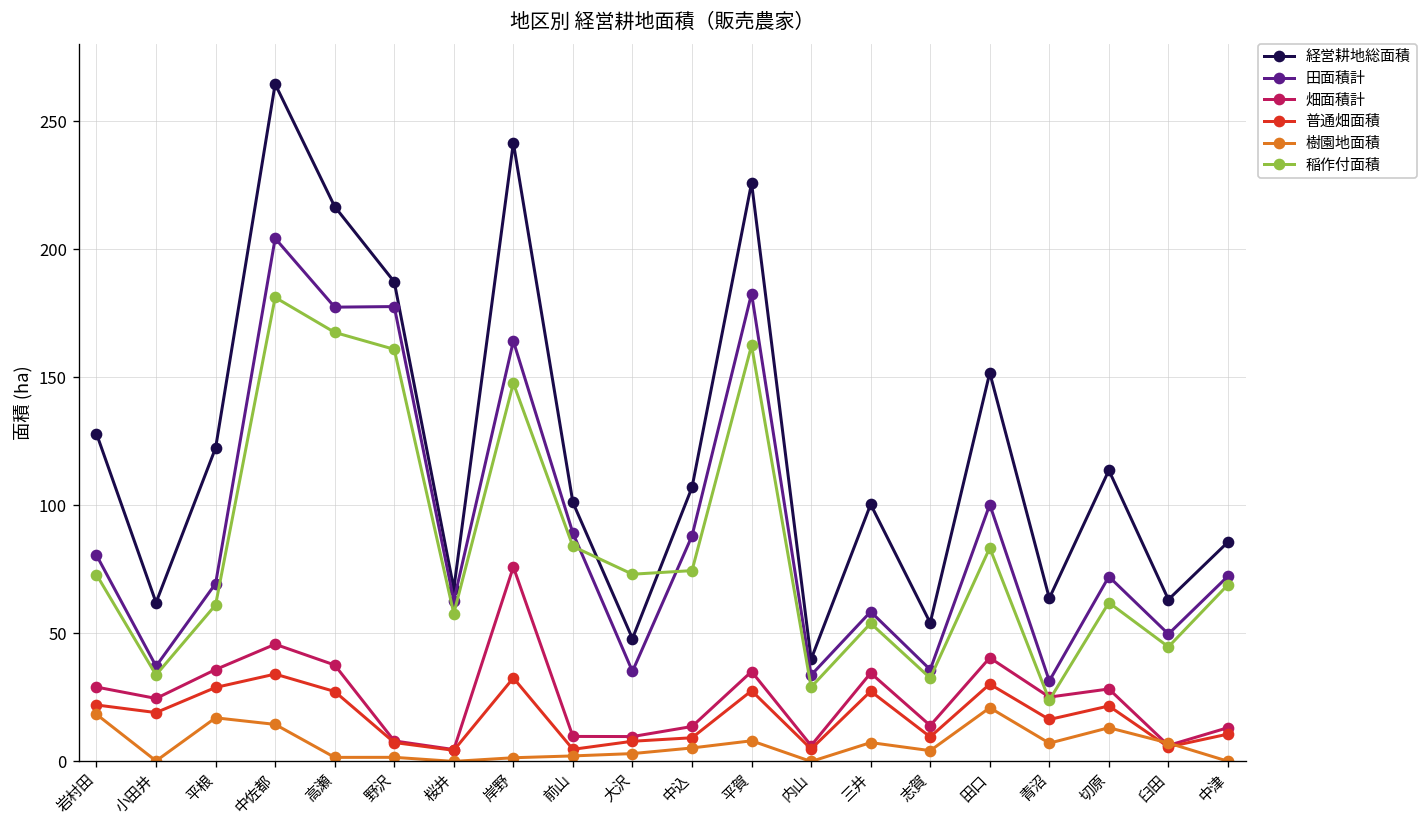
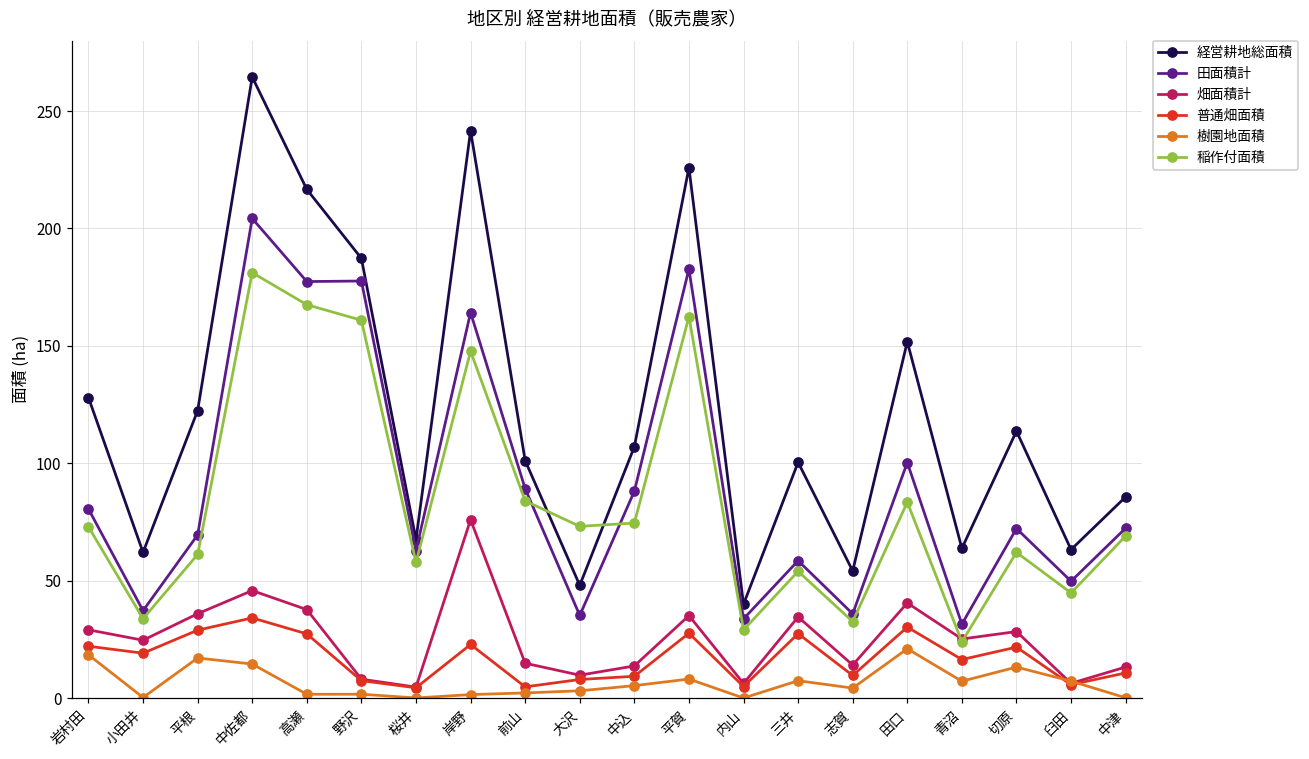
  {
    "経営耕地総面積": {
      "岩村田": 128,
      "小田井": 62,
      "平根": 122,
      "中佐都": 264,
      "高瀬": 217,
      "野沢": 187,
      "桜井": 67,
      "岸野": 242,
      "前山": 101,
      "大沢": 48,
      "中込": 107,
      "平賀": 226,
      "内山": 40,
      "三井": 100,
      "志賀": 54,
      "田口": 152,
      "青沼": 64,
      "切原": 114,
      "臼田": 63,
      "中津": 86
    },
    "田面積計": {
      "岩村田": 81,
      "小田井": 37,
      "平根": 69,
      "中佐都": 204,
      "高瀬": 177,
      "野沢": 178,
      "桜井": 63,
      "岸野": 164,
      "前山": 89,
      "大沢": 35,
      "中込": 88,
      "平賀": 183,
      "内山": 34,
      "三井": 58,
      "志賀": 36,
      "田口": 100,
      "青沼": 31,
      "切原": 72,
      "臼田": 50,
      "中津": 72
    },
    "畑面積計": {
      "岩村田": 29,
      "小田井": 25,
      "平根": 36,
      "中佐都": 46,
      "高瀬": 38,
      "岸野": 76,
-     "前山": 10,
+     "前山": 15,
      "大沢": 10,
      "中込": 14,
      "平賀": 35,
      "内山": 6,
      "三井": 35,
      "志賀": 14,
      "田口": 40,
      "切原": 28,
      "中津": 13
    },
    "普通畑面積": {
      "岩村田": 22,
      "小田井": 19,
      "平根": 29,
      "中佐都": 34,
      "高瀬": 27,
-     "岸野": 33,
+     "岸野": 23,
      "前山": 5,
      "大沢": 8,
      "中込": 9,
      "平賀": 28,
      "内山": 5,
      "三井": 27,
      "志賀": 10,
      "田口": 30,
      "青沼": 16,
      "切原": 22,
      "中津": 11
    },
    "樹園地面積": {
      "岩村田": 18,
      "小田井": 0,
      "平根": 17,
      "中佐都": 14,
      "高瀬": 2,
      "野沢": 2,
      "桜井": 0,
      "岸野": 1,
      "前山": 2,
      "大沢": 3,
      "中込": 5,
      "平賀": 8,
      "内山": 0,
      "三井": 7,
      "志賀": 4,
      "田口": 21,
      "青沼": 7,
      "切原": 13,
      "中津": 0
    },
    "稲作付面積": {
      "岩村田": 73,
      "小田井": 34,
      "平根": 61,
      "中佐都": 181,
      "高瀬": 168,
      "野沢": 161,
      "桜井": 58,
      "岸野": 148,
      "前山": 84,
      "大沢": 73,
      "中込": 75,
      "平賀": 162,
      "内山": 29,
      "三井": 54,
      "志賀": 33,
      "田口": 83,
      "切原": 62,
      "臼田": 45,
      "中津": 69
    }
  }
